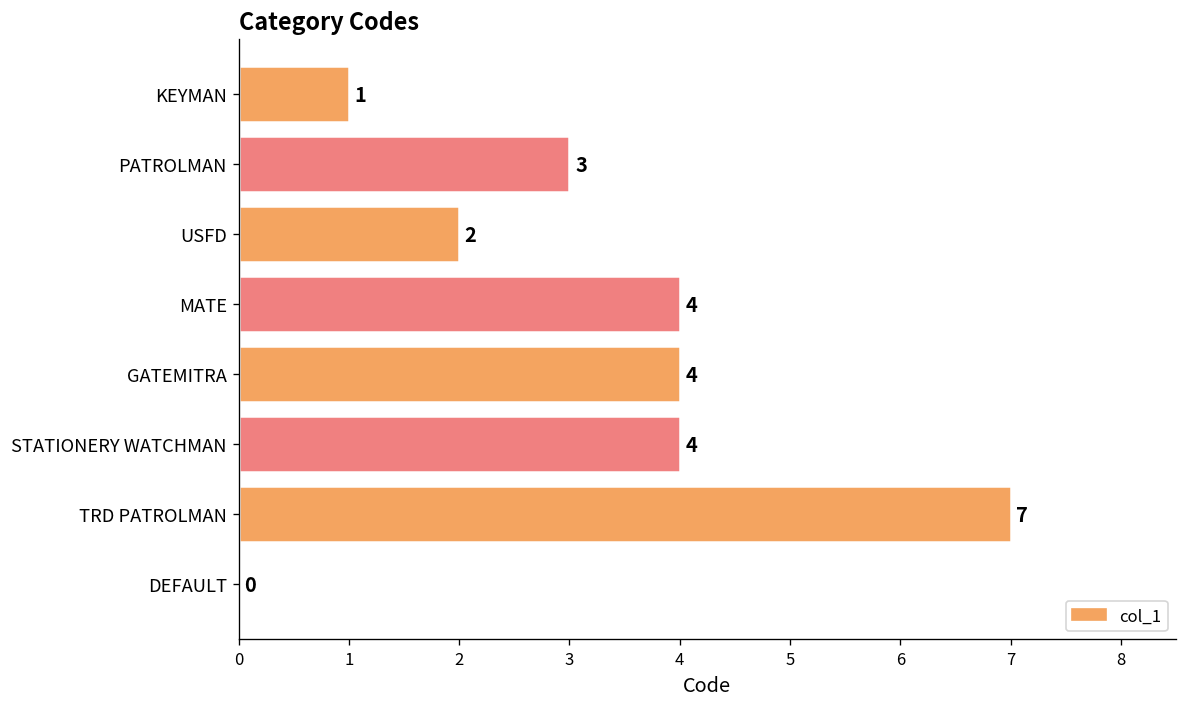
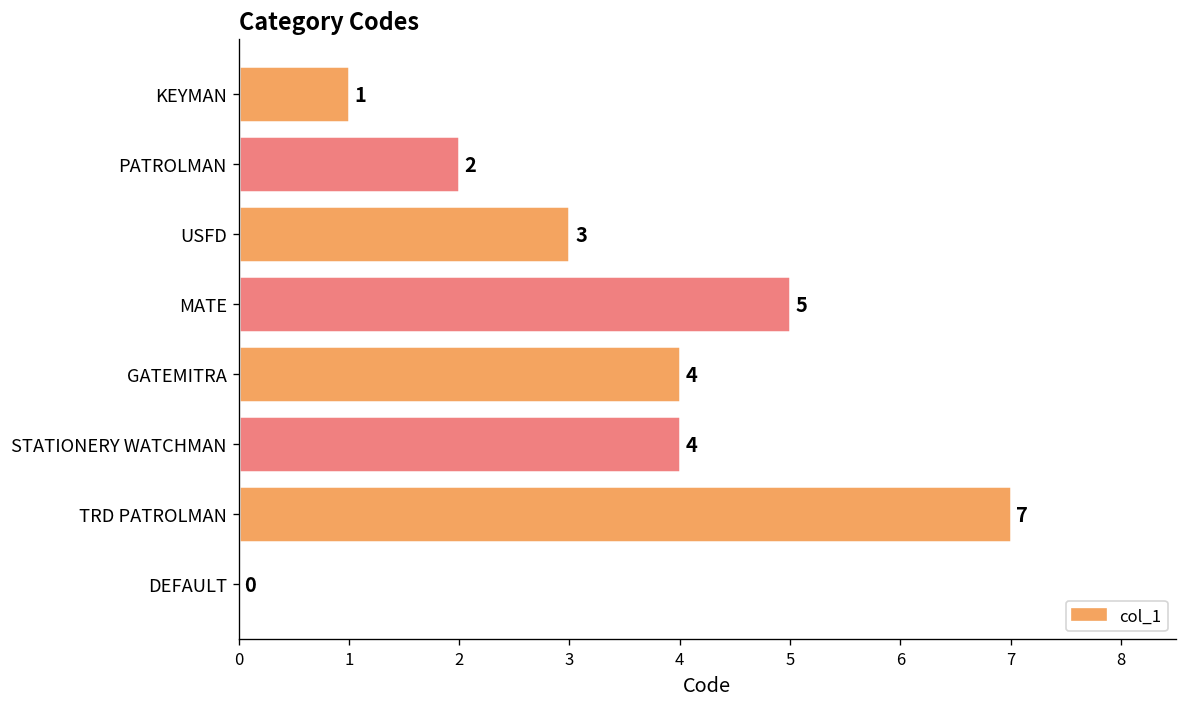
  {
    "KEYMAN": 1,
-   "PATROLMAN": 3,
-   "USFD": 2,
-   "MATE": 4,
+   "PATROLMAN": 2,
+   "USFD": 3,
+   "MATE": 5,
    "GATEMITRA": 4,
    "STATIONERY WATCHMAN": 4,
    "TRD PATROLMAN": 7,
    "DEFAULT": 0
  }
